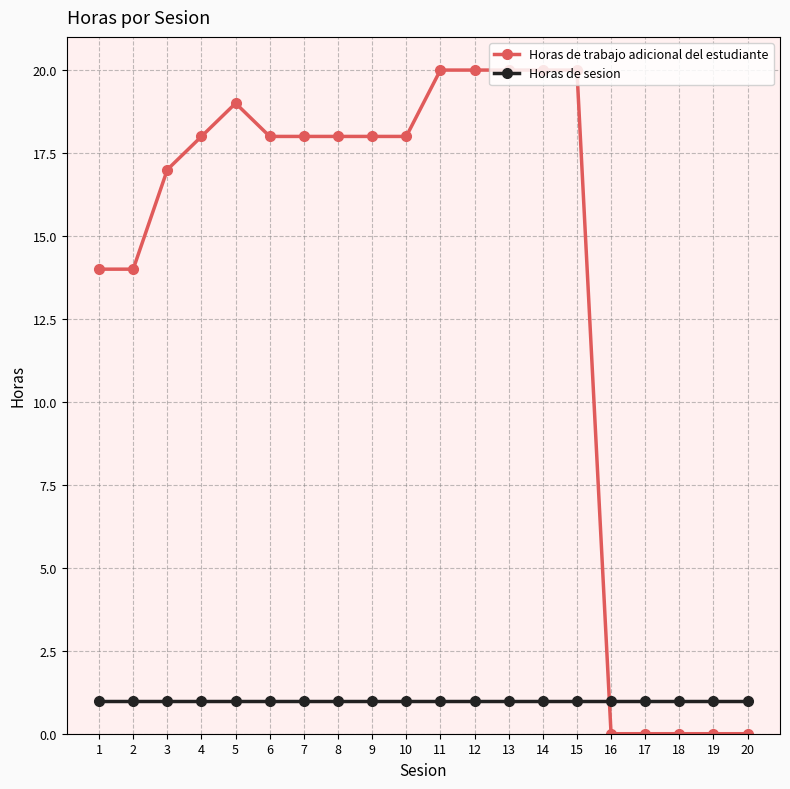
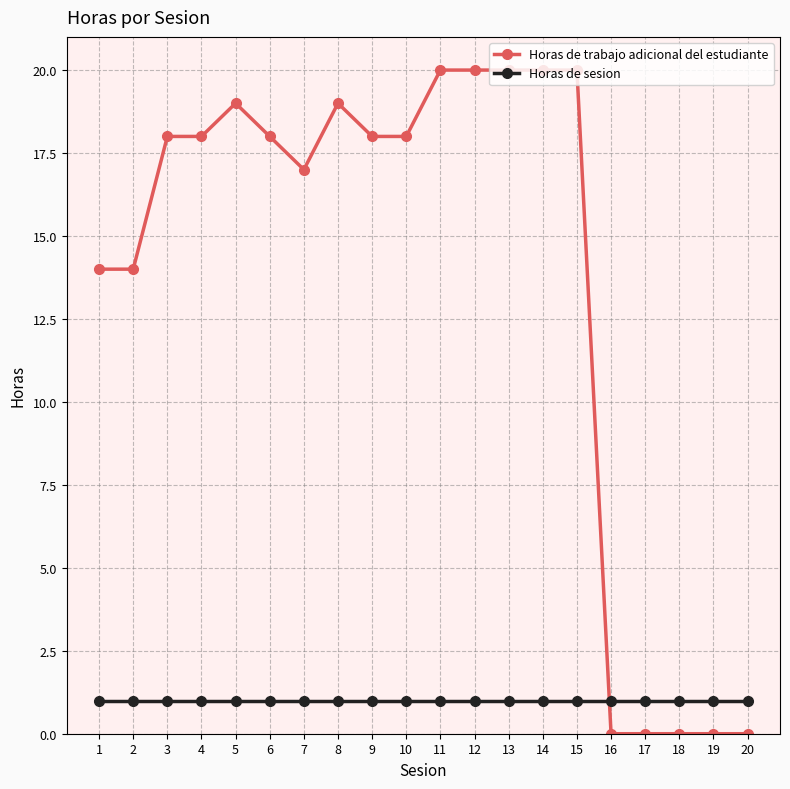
  {
    "Horas de trabajo adicional del estudiante": {
      "1": 14,
      "2": 14,
-     "3": 17,
+     "3": 18,
      "4": 18,
      "5": 19,
      "6": 18,
-     "7": 18,
-     "8": 18,
+     "7": 17,
+     "8": 19,
      "9": 18,
      "10": 18,
      "11": 20,
      "12": 20,
      "16": 0,
      "17": 0,
      "18": 0,
      "19": 0,
      "20": 0
    },
    "Horas de sesion": {
      "1": 1,
      "2": 1,
      "3": 1,
      "4": 1,
      "5": 1,
      "6": 1,
      "7": 1,
      "8": 1,
      "9": 1,
      "10": 1,
      "11": 1,
      "12": 1,
      "13": 1,
      "14": 1,
      "15": 1,
      "16": 1,
      "17": 1,
      "18": 1,
      "19": 1,
      "20": 1
    }
  }
